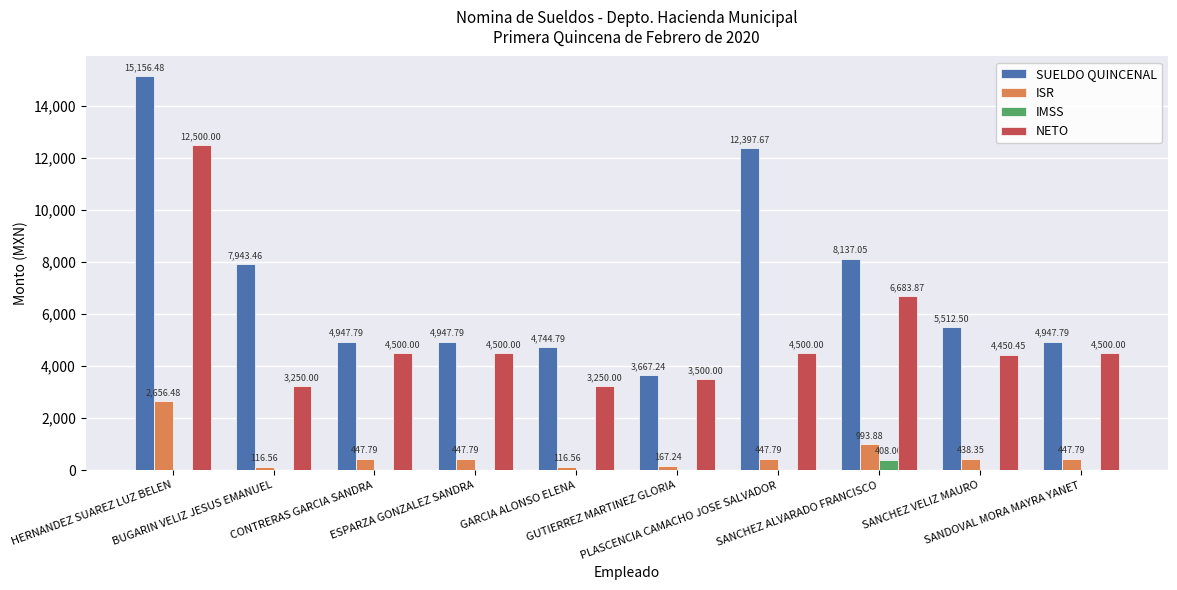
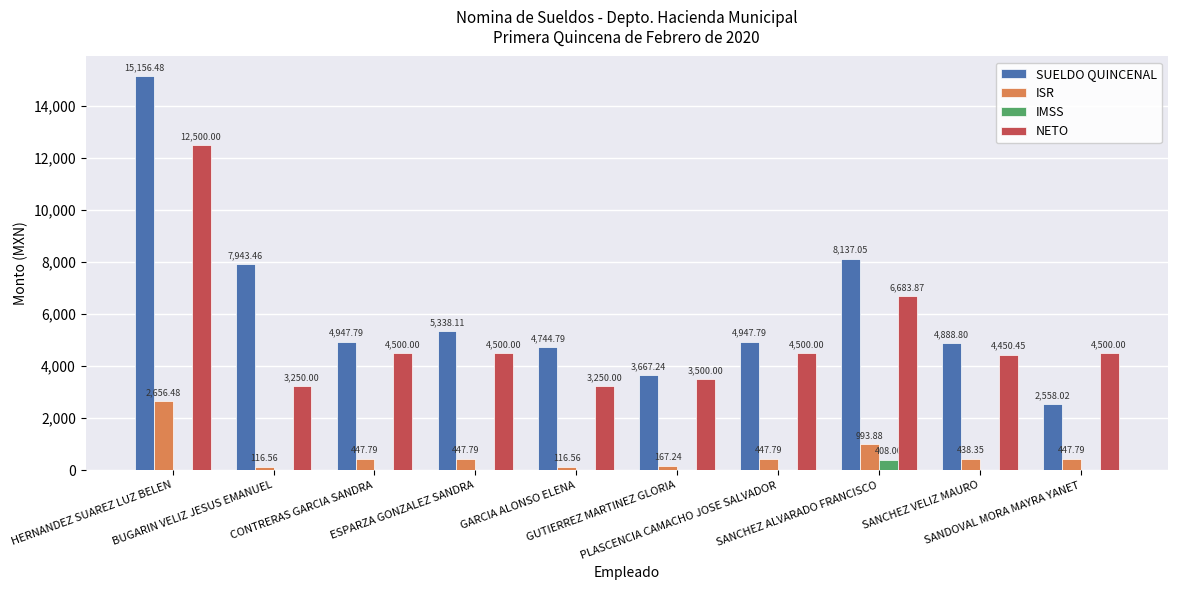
  {
    "SUELDO QUINCENAL": {
      "HERNANDEZ SUAREZ LUZ BELEN": "15,156.48",
      "BUGARIN VELIZ JESUS EMANUEL": "7,943.46",
      "CONTRERAS GARCIA SANDRA": "4,947.79",
-     "ESPARZA GONZALEZ SANDRA": "4,947.79",
+     "ESPARZA GONZALEZ SANDRA": "5,338.11",
      "GARCIA ALONSO ELENA": "4,744.79",
      "GUTIERREZ MARTINEZ GLORIA": "3,667.24",
-     "PLASCENCIA CAMACHO JOSE SALVADOR": "12,397.67",
+     "PLASCENCIA CAMACHO JOSE SALVADOR": "4,947.79",
      "SANCHEZ ALVARADO FRANCISCO": "8,137.05",
-     "SANCHEZ VELIZ MAURO": "5,512.50",
-     "SANDOVAL MORA MAYRA YANET": "4,947.79"
+     "SANCHEZ VELIZ MAURO": "4,888.80",
+     "SANDOVAL MORA MAYRA YANET": "2,558.02"
    },
    "IMSS": {
      "SANCHEZ ALVARADO FRANCISCO": "408.00"
    }
  }
